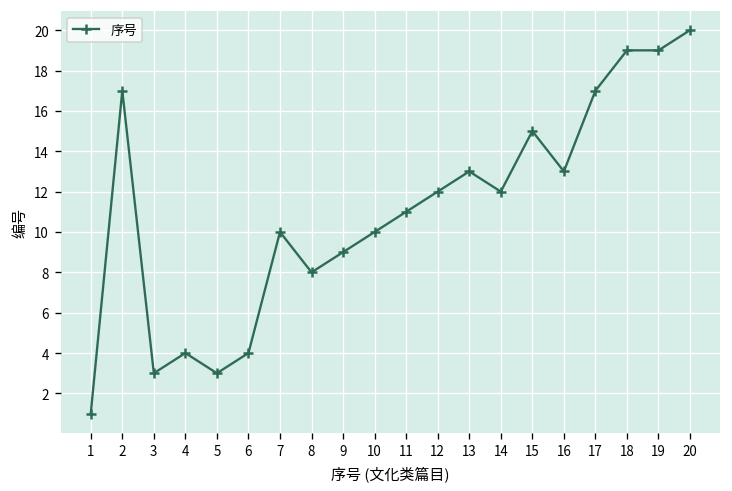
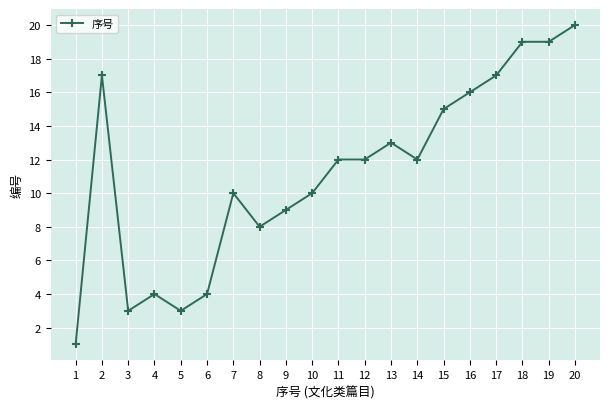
  {
    "1": 1,
    "2": 17,
    "3": 3,
    "4": 4,
    "5": 3,
    "6": 4,
    "7": 10,
    "8": 8,
    "9": 9,
    "10": 10,
-   "11": 11,
+   "11": 12,
    "12": 12,
    "13": 13,
    "14": 12,
    "15": 15,
-   "16": 13,
+   "16": 16,
    "17": 17,
    "18": 19,
    "19": 19,
    "20": 20
  }
